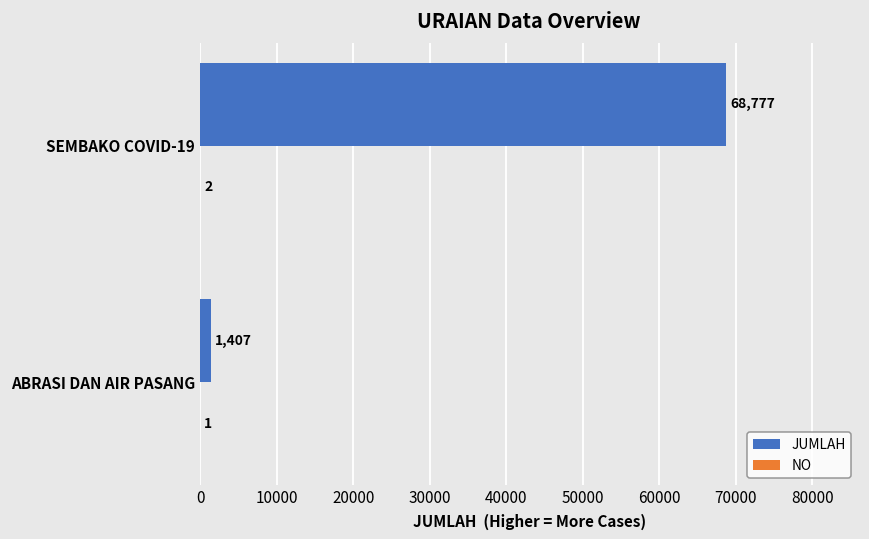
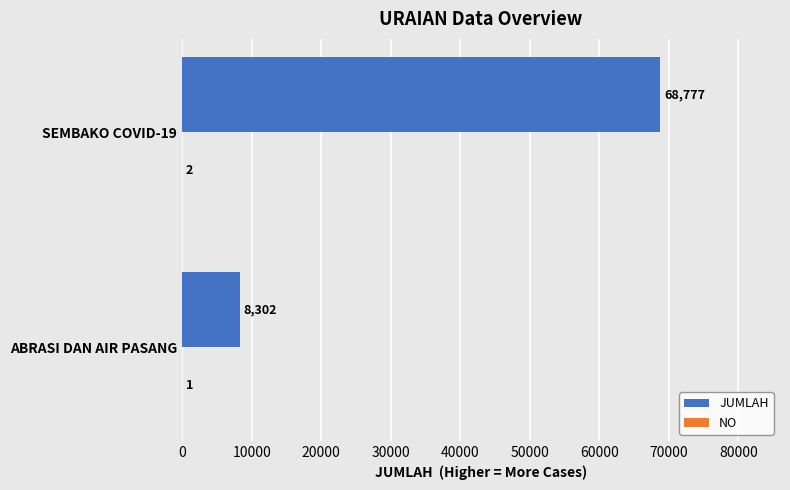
  {
    "JUMLAH": {
      "SEMBAKO COVID-19": "68,777",
-     "ABRASI DAN AIR PASANG": "1,407"
+     "ABRASI DAN AIR PASANG": "8,302"
    },
    "NO": {
      "SEMBAKO COVID-19": "2",
      "ABRASI DAN AIR PASANG": "1"
    }
  }
